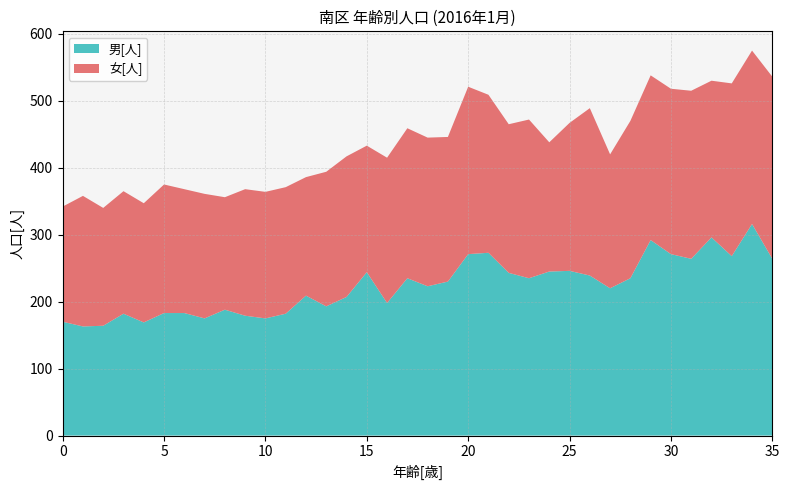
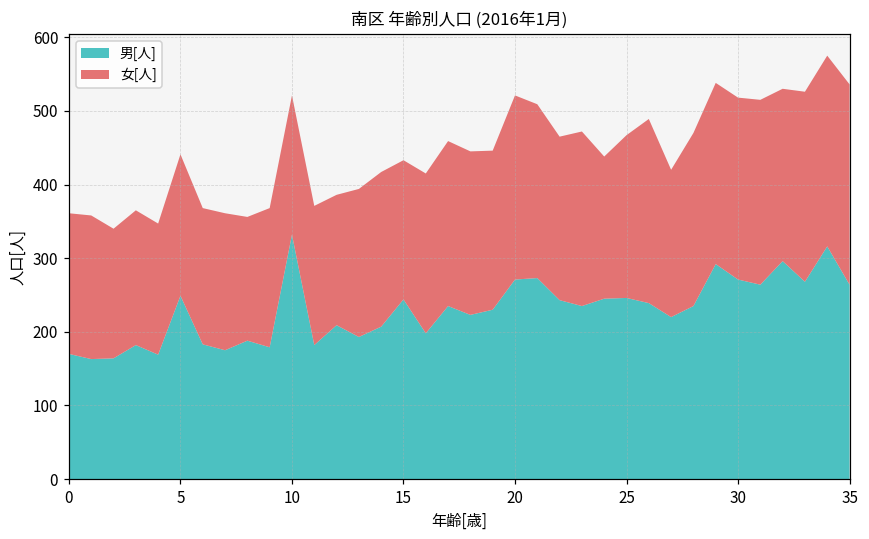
  {
    "男[人]": {
      "0": 170,
-     "5": 180,
-     "10": 180,
+     "5": 250,
+     "10": 330,
      "15": 240,
      "20": 270,
      "25": 250,
      "30": 270,
      "35": 260
    },
    "女[人]": {
-     "0": 170,
+     "0": 190,
      "5": 190,
      "10": 190,
      "15": 190,
      "20": 250,
      "25": 220,
      "30": 250,
      "35": 270
    }
  }
